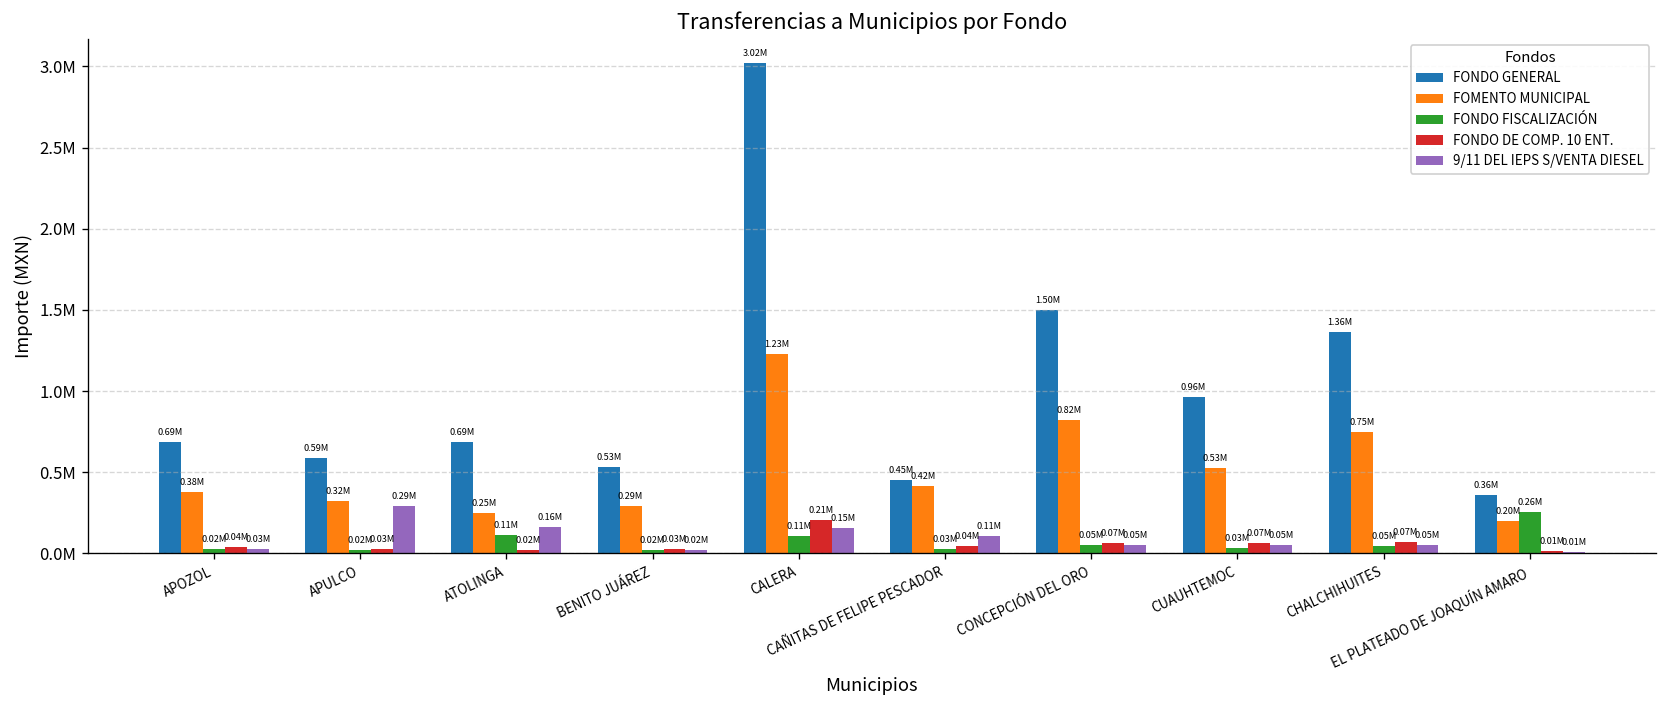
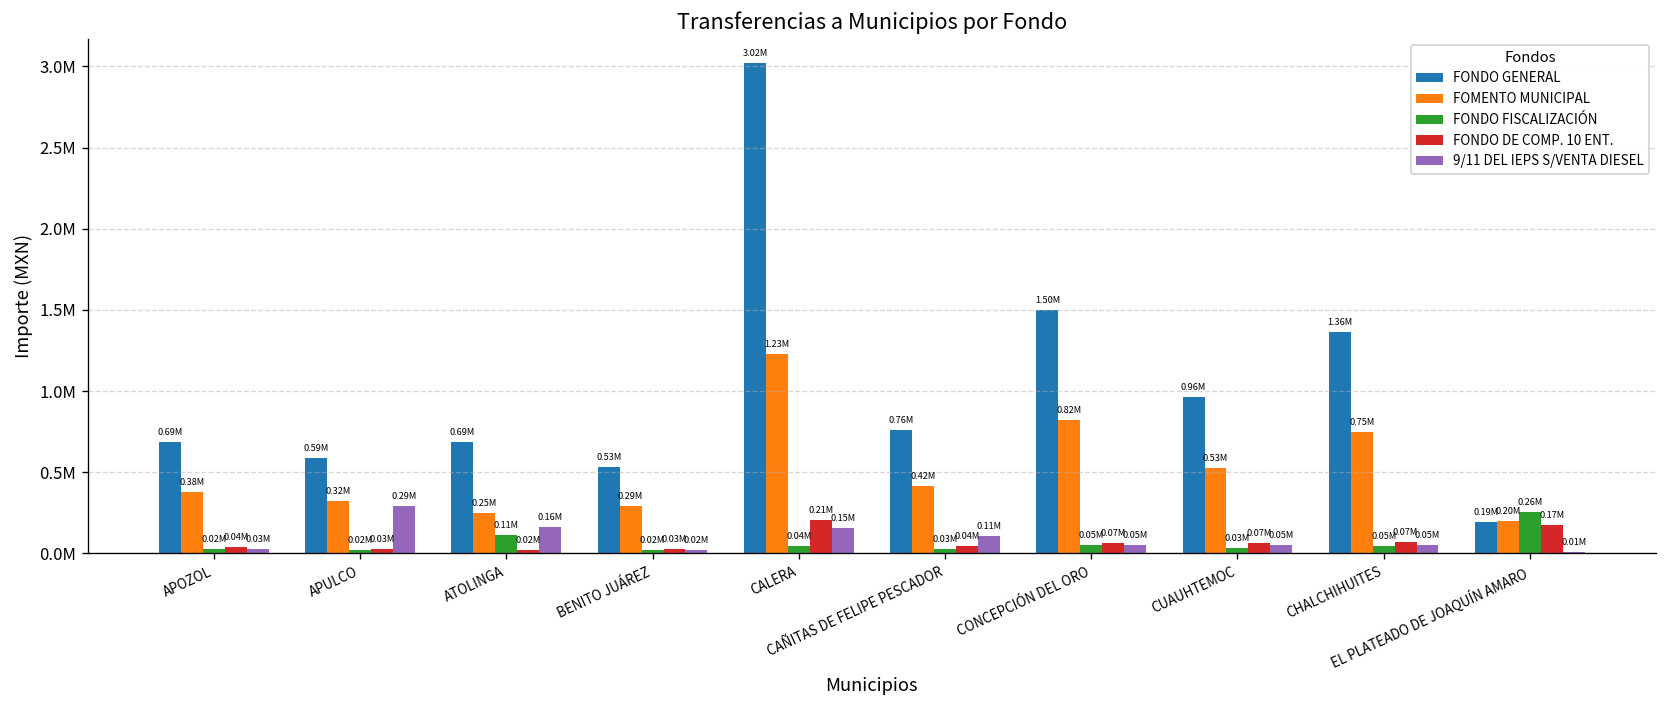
  {
    "FONDO GENERAL": {
      "APOZOL": "0.69M",
      "APULCO": "0.59M",
      "ATOLINGA": "0.69M",
      "BENITO JUÁREZ": "0.53M",
      "CALERA": "3.02M",
-     "CAÑITAS DE FELIPE PESCADOR": "0.45M",
+     "CAÑITAS DE FELIPE PESCADOR": "0.76M",
      "CONCEPCIÓN DEL ORO": "1.50M",
      "CUAUHTEMOC": "0.96M",
      "CHALCHIHUITES": "1.36M",
-     "EL PLATEADO DE JOAQUÍN AMARO": "0.36M"
+     "EL PLATEADO DE JOAQUÍN AMARO": "0.19M"
    },
    "FOMENTO MUNICIPAL": {
      "APOZOL": "0.38M",
      "APULCO": "0.32M",
      "ATOLINGA": "0.25M",
      "BENITO JUÁREZ": "0.29M",
      "CALERA": "1.23M",
      "CAÑITAS DE FELIPE PESCADOR": "0.42M",
      "CONCEPCIÓN DEL ORO": "0.82M",
      "CUAUHTEMOC": "0.53M",
      "CHALCHIHUITES": "0.75M",
      "EL PLATEADO DE JOAQUÍN AMARO": "0.20M"
    },
    "FONDO FISCALIZACIÓN": {
      "APOZOL": "0.02M",
      "APULCO": "0.02M",
      "ATOLINGA": "0.11M",
      "BENITO JUÁREZ": "0.02M",
-     "CALERA": "0.11M",
+     "CALERA": "0.04M",
      "CAÑITAS DE FELIPE PESCADOR": "0.03M",
      "CONCEPCIÓN DEL ORO": "0.05M",
      "CUAUHTEMOC": "0.03M",
      "CHALCHIHUITES": "0.05M",
      "EL PLATEADO DE JOAQUÍN AMARO": "0.26M"
    },
    "FONDO DE COMP. 10 ENT.": {
      "APOZOL": "0.04M",
      "APULCO": "0.03M",
      "ATOLINGA": "0.02M",
      "BENITO JUÁREZ": "0.03M",
      "CALERA": "0.21M",
      "CAÑITAS DE FELIPE PESCADOR": "0.04M",
      "CONCEPCIÓN DEL ORO": "0.07M",
      "CUAUHTEMOC": "0.07M",
      "CHALCHIHUITES": "0.07M",
-     "EL PLATEADO DE JOAQUÍN AMARO": "0.01M"
+     "EL PLATEADO DE JOAQUÍN AMARO": "0.17M"
    },
    "9/11 DEL IEPS S/VENTA DIESEL": {
      "APOZOL": "0.03M",
      "APULCO": "0.29M",
      "ATOLINGA": "0.16M",
      "BENITO JUÁREZ": "0.02M",
      "CALERA": "0.15M",
      "CAÑITAS DE FELIPE PESCADOR": "0.11M",
      "CONCEPCIÓN DEL ORO": "0.05M",
      "CUAUHTEMOC": "0.05M",
      "CHALCHIHUITES": "0.05M",
      "EL PLATEADO DE JOAQUÍN AMARO": "0.01M"
    }
  }
